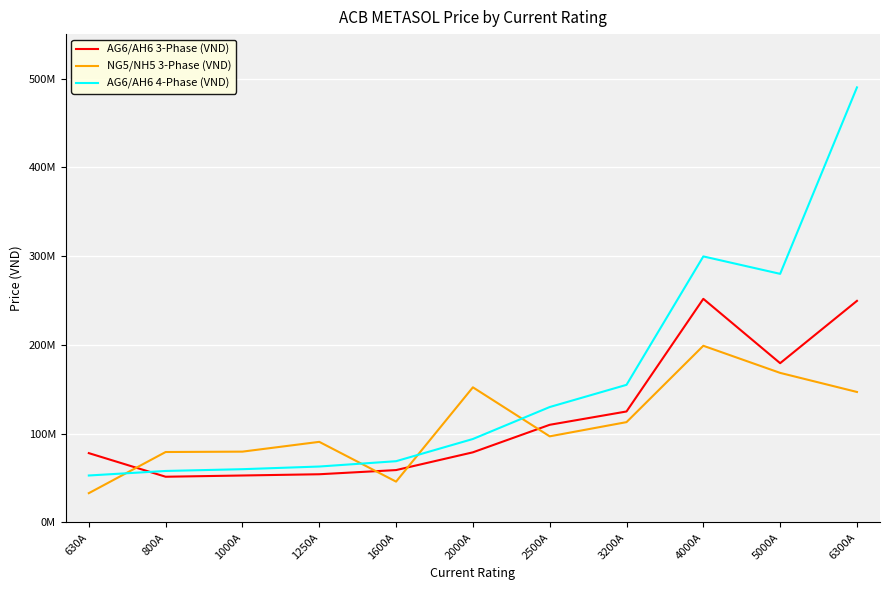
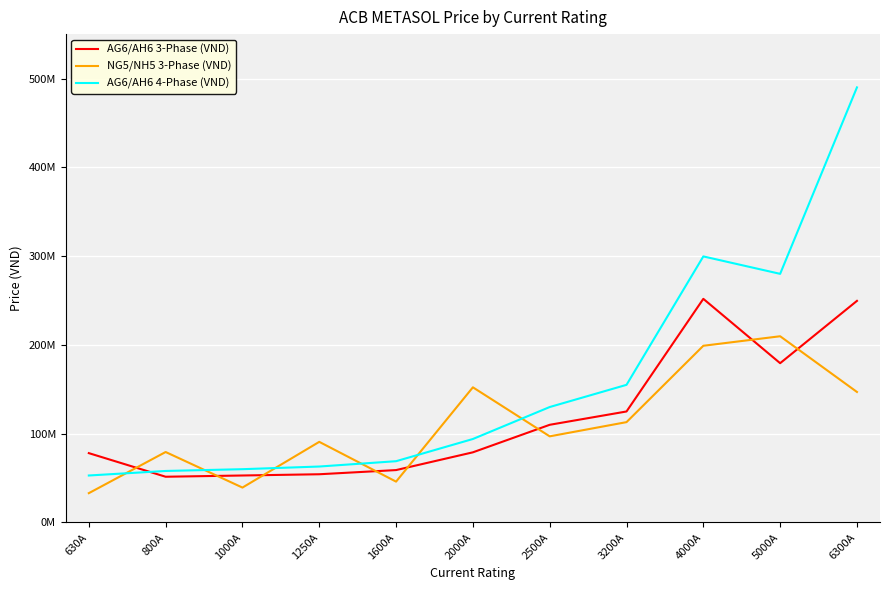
  {
    "AG6/AH6 3-Phase (VND)": {
      "630A": 80000000,
      "800A": 50000000,
      "1000A": 50000000,
      "1250A": 50000000,
      "1600A": 60000000,
      "2000A": 80000000,
      "2500A": 110000000,
      "3200A": 130000000,
      "4000A": 250000000,
      "5000A": 180000000,
      "6300A": 250000000
    },
    "NG5/NH5 3-Phase (VND)": {
      "630A": 30000000,
      "800A": 80000000,
-     "1000A": 80000000,
+     "1000A": 40000000,
      "1250A": 90000000,
      "1600A": 50000000,
      "2000A": 150000000,
      "2500A": 100000000,
      "3200A": 110000000,
      "4000A": 200000000,
-     "5000A": 170000000,
+     "5000A": 210000000,
      "6300A": 150000000
    },
    "AG6/AH6 4-Phase (VND)": {
      "630A": 50000000,
      "800A": 60000000,
      "1000A": 60000000,
      "1250A": 60000000,
      "1600A": 70000000,
      "2000A": 90000000,
      "2500A": 130000000,
      "3200A": 160000000,
      "4000A": 300000000,
      "5000A": 280000000,
      "6300A": 490000000
    }
  }
